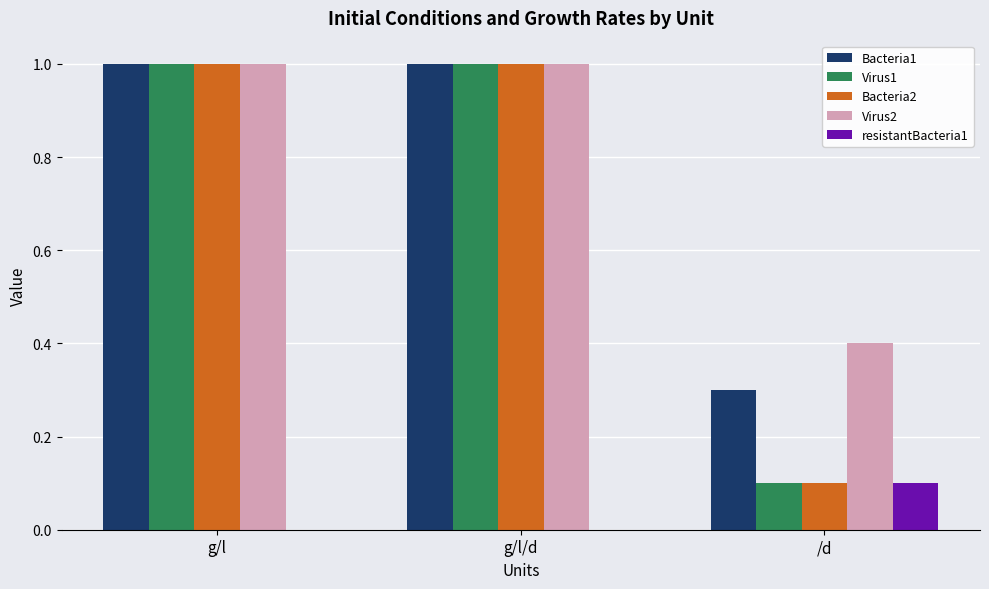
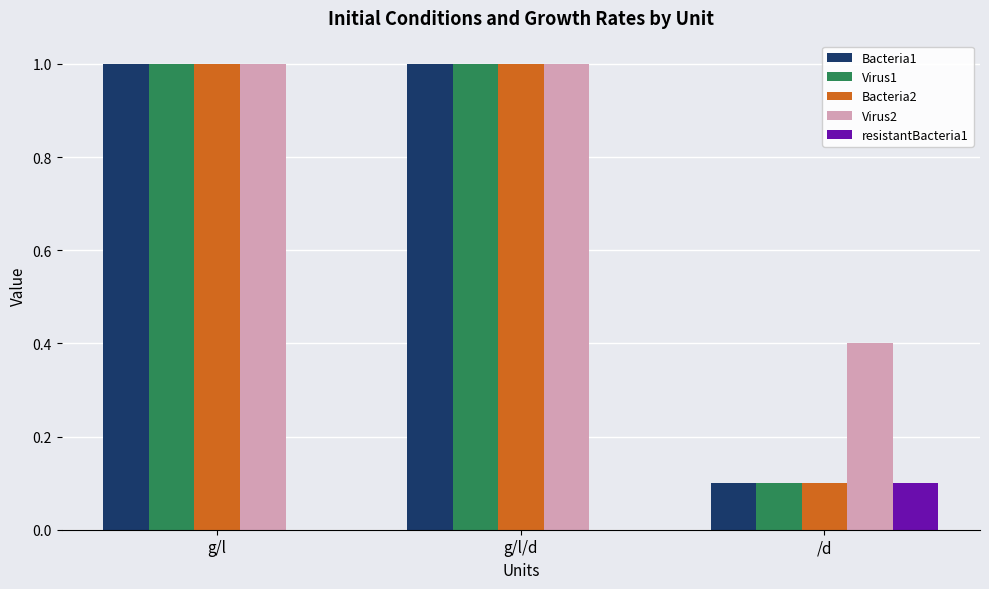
  {
    "Bacteria1": {
      "g/l": 1.0,
      "g/l/d": 1.0,
-     "/d": 0.3
+     "/d": 0.1
    },
    "Virus1": {
      "g/l": 1.0,
      "g/l/d": 1.0,
      "/d": 0.1
    },
    "Bacteria2": {
      "g/l": 1.0,
      "g/l/d": 1.0,
      "/d": 0.1
    },
    "Virus2": {
      "g/l": 1.0,
      "g/l/d": 1.0,
      "/d": 0.4
    },
    "resistantBacteria1": {
      "g/l": 0.0,
      "g/l/d": 0.0,
      "/d": 0.1
    }
  }
